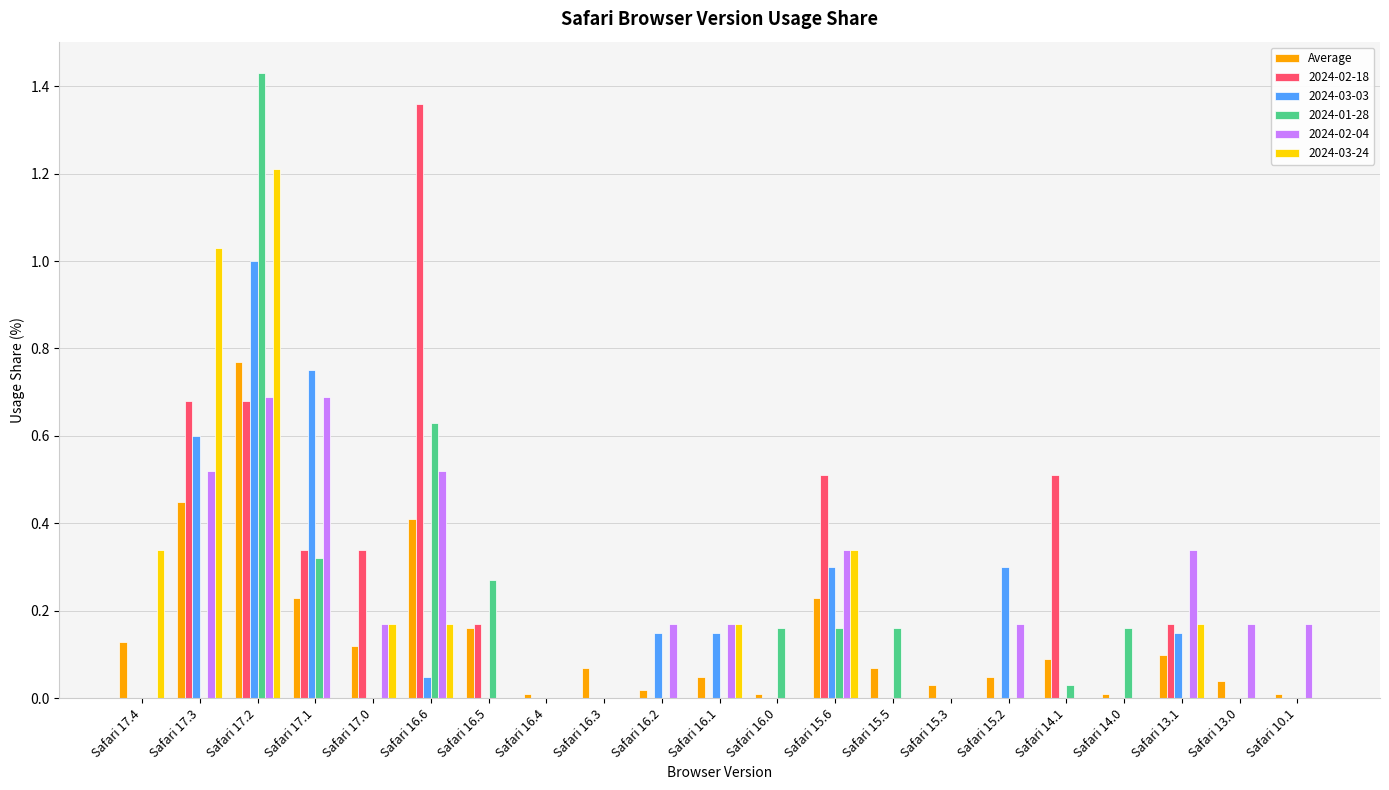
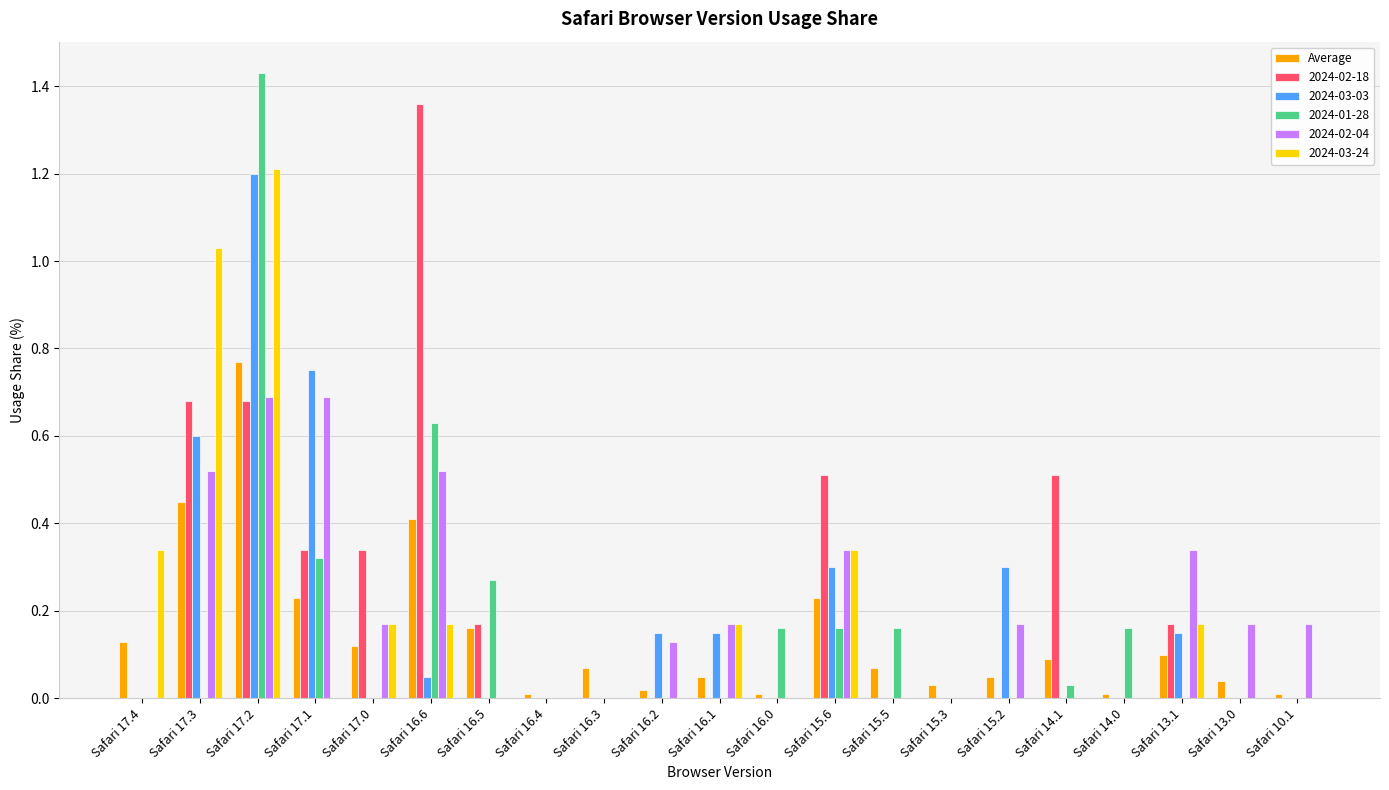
  {
    "2024-02-18": {
      "Safari 17.4": 0.00,
      "Safari 17.3": 0.68,
      "Safari 17.2": 0.68,
      "Safari 17.1": 0.34,
      "Safari 17.0": 0.34,
      "Safari 16.6": 1.36,
      "Safari 16.5": 0.17,
      "Safari 16.4": 0.00,
      "Safari 16.3": 0.00,
      "Safari 16.2": 0.00,
      "Safari 16.1": 0.00,
      "Safari 16.0": 0.00,
      "Safari 15.6": 0.51,
      "Safari 15.5": 0.00,
      "Safari 15.3": 0.00,
      "Safari 15.2": 0.00,
      "Safari 14.1": 0.51,
      "Safari 14.0": 0.00,
      "Safari 13.1": 0.17,
      "Safari 13.0": 0.00,
      "Safari 10.1": 0.00
    },
    "2024-03-03": {
      "Safari 17.4": 0.0,
      "Safari 17.3": 0.6,
-     "Safari 17.2": 1.0,
+     "Safari 17.2": 1.2,
      "Safari 17.1": 0.75,
      "Safari 17.0": 0.0,
      "Safari 16.6": 0.05,
      "Safari 16.5": 0.0,
      "Safari 16.4": 0.0,
      "Safari 16.3": 0.0,
      "Safari 16.2": 0.15,
      "Safari 16.1": 0.15,
      "Safari 16.0": 0.0,
      "Safari 15.6": 0.3,
      "Safari 15.5": 0.0,
      "Safari 15.3": 0.0,
      "Safari 15.2": 0.3,
      "Safari 14.1": 0.0,
      "Safari 14.0": 0.0,
      "Safari 13.1": 0.15,
      "Safari 13.0": 0.0,
      "Safari 10.1": 0.0
    },
    "2024-01-28": {
      "Safari 17.4": 0.00,
      "Safari 17.3": 0.00,
      "Safari 17.2": 1.43,
      "Safari 17.1": 0.32,
      "Safari 17.0": 0.00,
      "Safari 16.6": 0.63,
      "Safari 16.5": 0.27,
      "Safari 16.4": 0.00,
      "Safari 16.3": 0.00,
      "Safari 16.2": 0.00,
      "Safari 16.1": 0.00,
      "Safari 16.0": 0.16,
      "Safari 15.6": 0.16,
      "Safari 15.5": 0.16,
      "Safari 15.3": 0.00,
      "Safari 15.2": 0.00,
      "Safari 14.1": 0.03,
      "Safari 14.0": 0.16,
      "Safari 13.1": 0.00,
      "Safari 13.0": 0.00,
      "Safari 10.1": 0.00
    },
    "2024-02-04": {
      "Safari 17.4": 0.00,
      "Safari 17.3": 0.52,
      "Safari 17.2": 0.69,
      "Safari 17.1": 0.69,
      "Safari 17.0": 0.17,
      "Safari 16.6": 0.52,
      "Safari 16.5": 0.00,
      "Safari 16.4": 0.00,
      "Safari 16.3": 0.00,
-     "Safari 16.2": 0.17,
+     "Safari 16.2": 0.13,
      "Safari 16.1": 0.17,
      "Safari 16.0": 0.00,
      "Safari 15.6": 0.34,
      "Safari 15.5": 0.00,
      "Safari 15.3": 0.00,
      "Safari 15.2": 0.17,
      "Safari 14.1": 0.00,
      "Safari 14.0": 0.00,
      "Safari 13.1": 0.34,
      "Safari 13.0": 0.17,
      "Safari 10.1": 0.17
    }
  }
